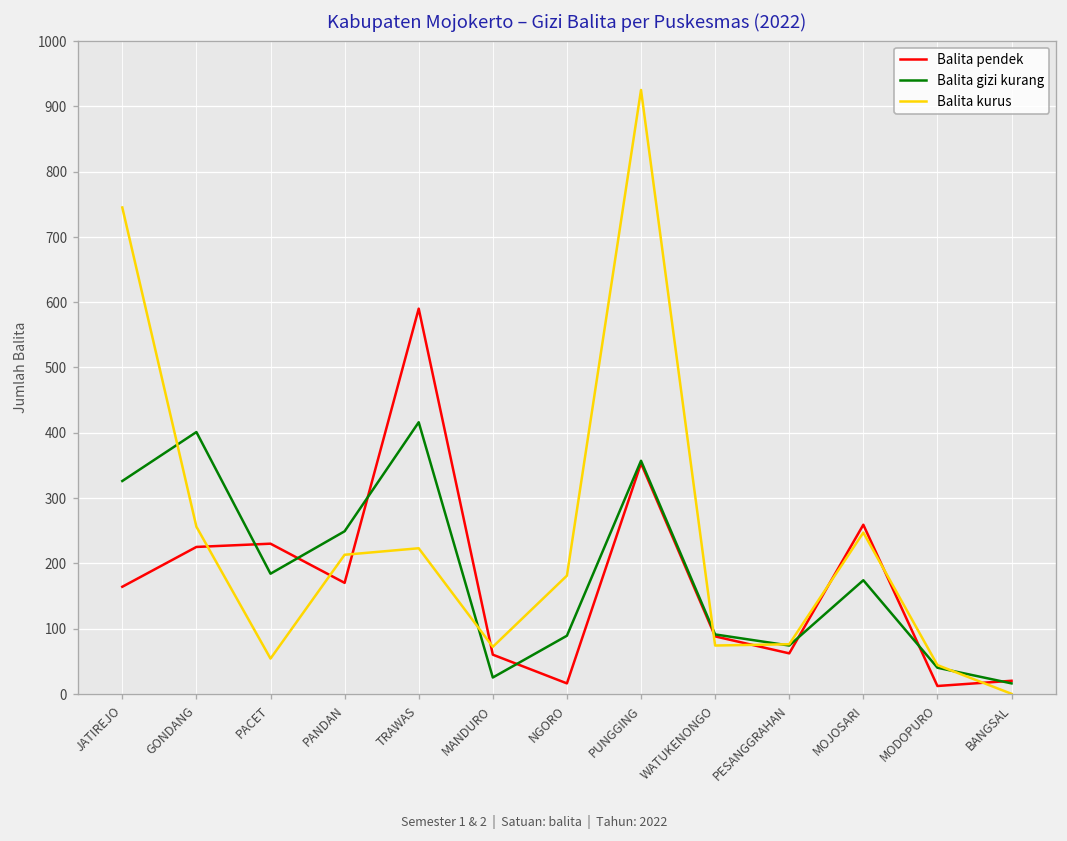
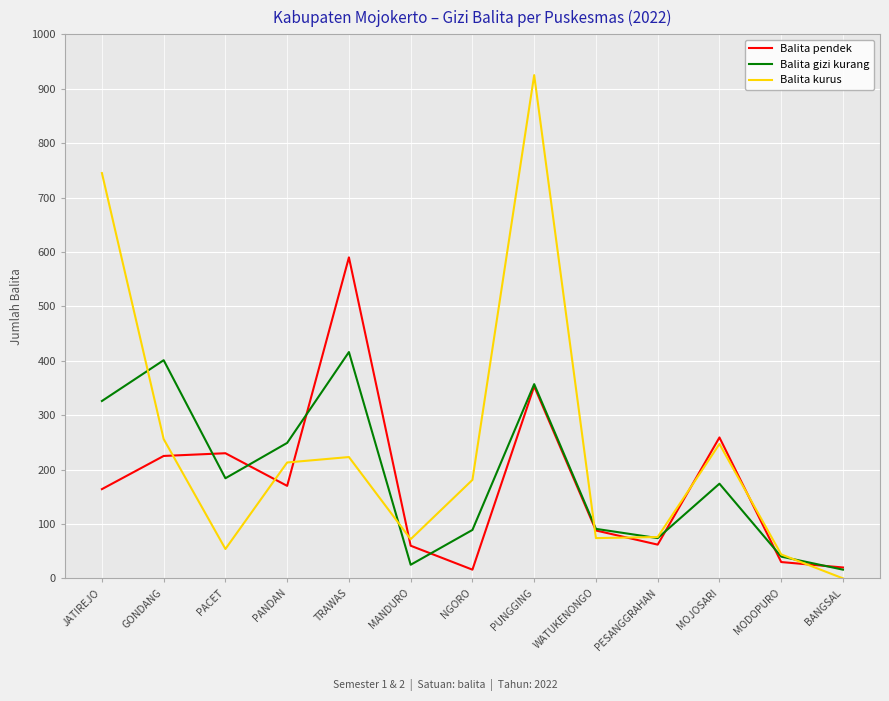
  {
    "Balita pendek": {
      "JATIREJO": 160,
      "GONDANG": 230,
      "PACET": 230,
      "PANDAN": 170,
      "TRAWAS": 590,
      "MANDURO": 60,
      "NGORO": 20,
      "PESANGGRAHAN": 60,
      "MOJOSARI": 260,
-     "MODOPURO": 10
+     "MODOPURO": 30
    },
    "Balita gizi kurang": {
      "JATIREJO": 330,
      "GONDANG": 400,
      "PACET": 180,
      "PANDAN": 250,
      "TRAWAS": 420,
      "MANDURO": 30,
      "NGORO": 90,
      "MOJOSARI": 170
    },
    "Balita kurus": {
      "JATIREJO": 750,
      "GONDANG": 260,
      "PACET": 50,
      "PANDAN": 210,
      "TRAWAS": 220,
      "MANDURO": 70,
      "NGORO": 180,
      "PUNGGING": 930,
      "WATUKENONGO": 70,
      "MOJOSARI": 250,
      "BANGSAL": 0
    }
  }
